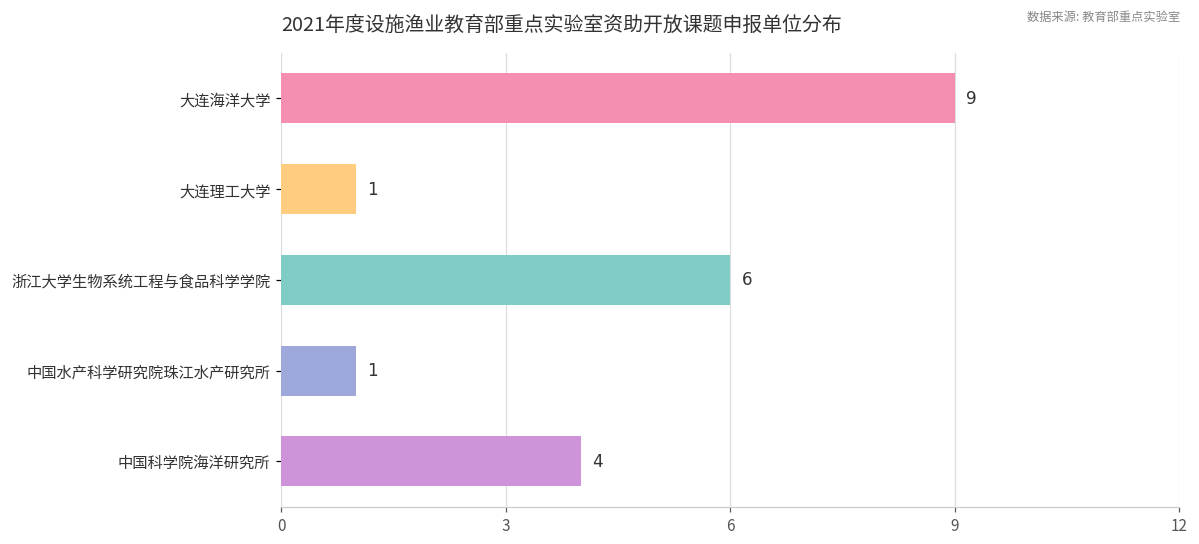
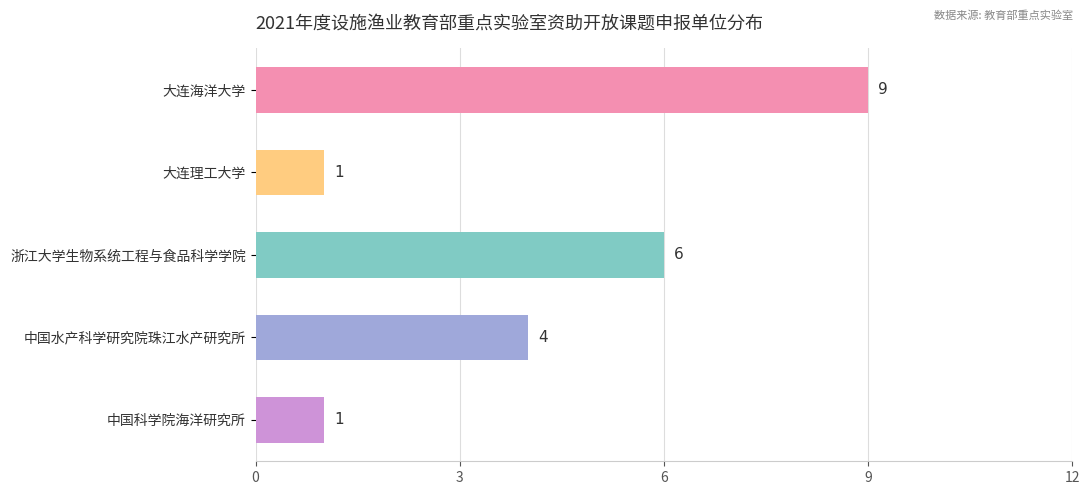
  {
    "大连海洋大学": 9,
    "大连理工大学": 1,
    "浙江大学生物系统工程与食品科学学院": 6,
-   "中国水产科学研究院珠江水产研究所": 1,
-   "中国科学院海洋研究所": 4
+   "中国水产科学研究院珠江水产研究所": 4,
+   "中国科学院海洋研究所": 1
  }
